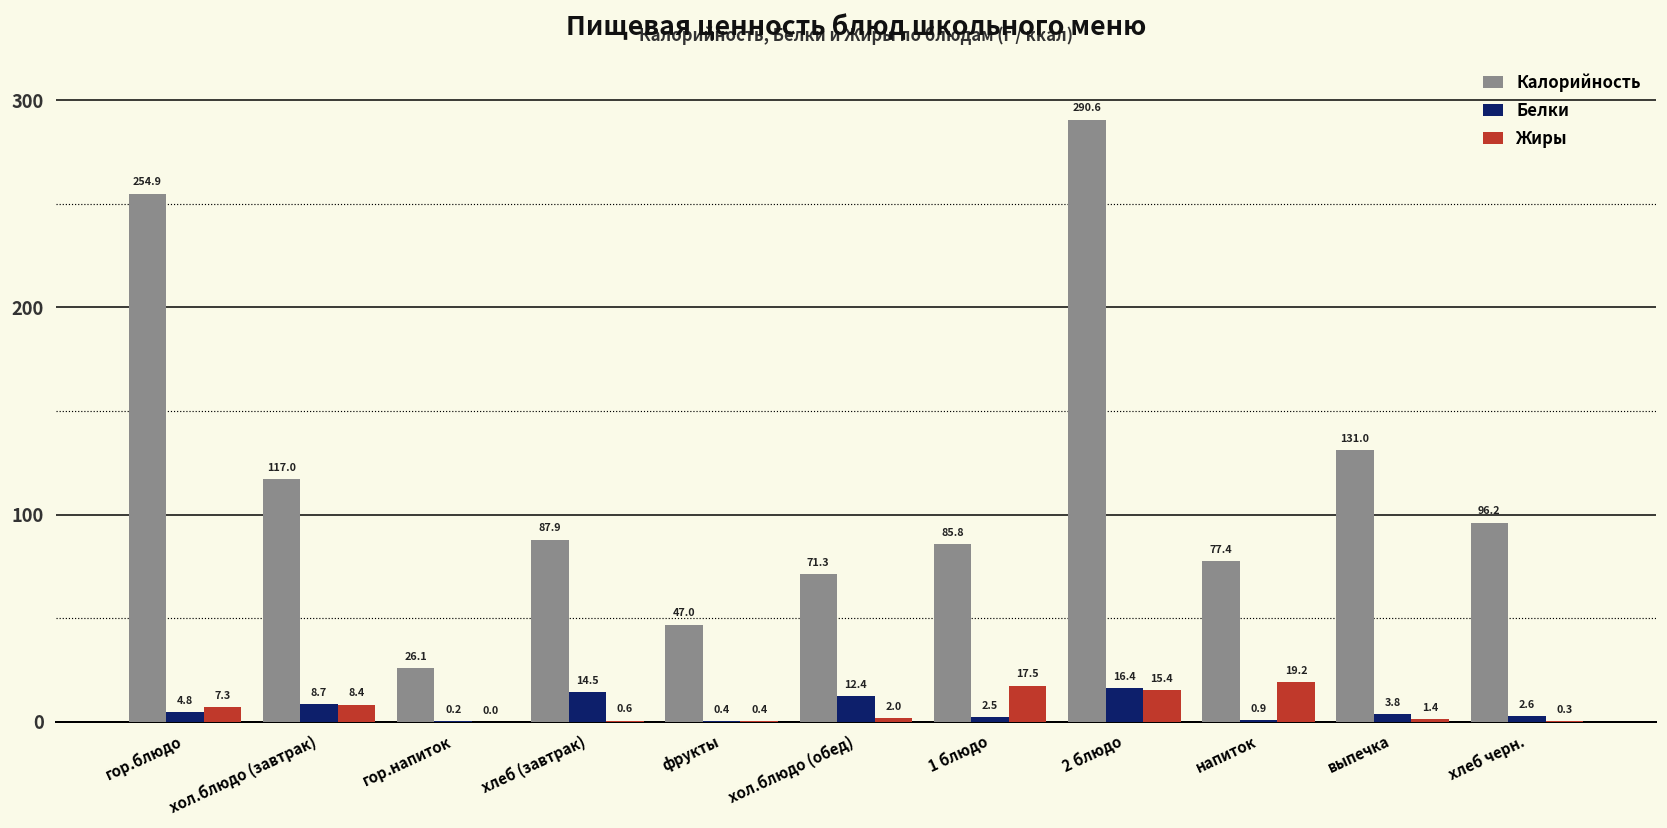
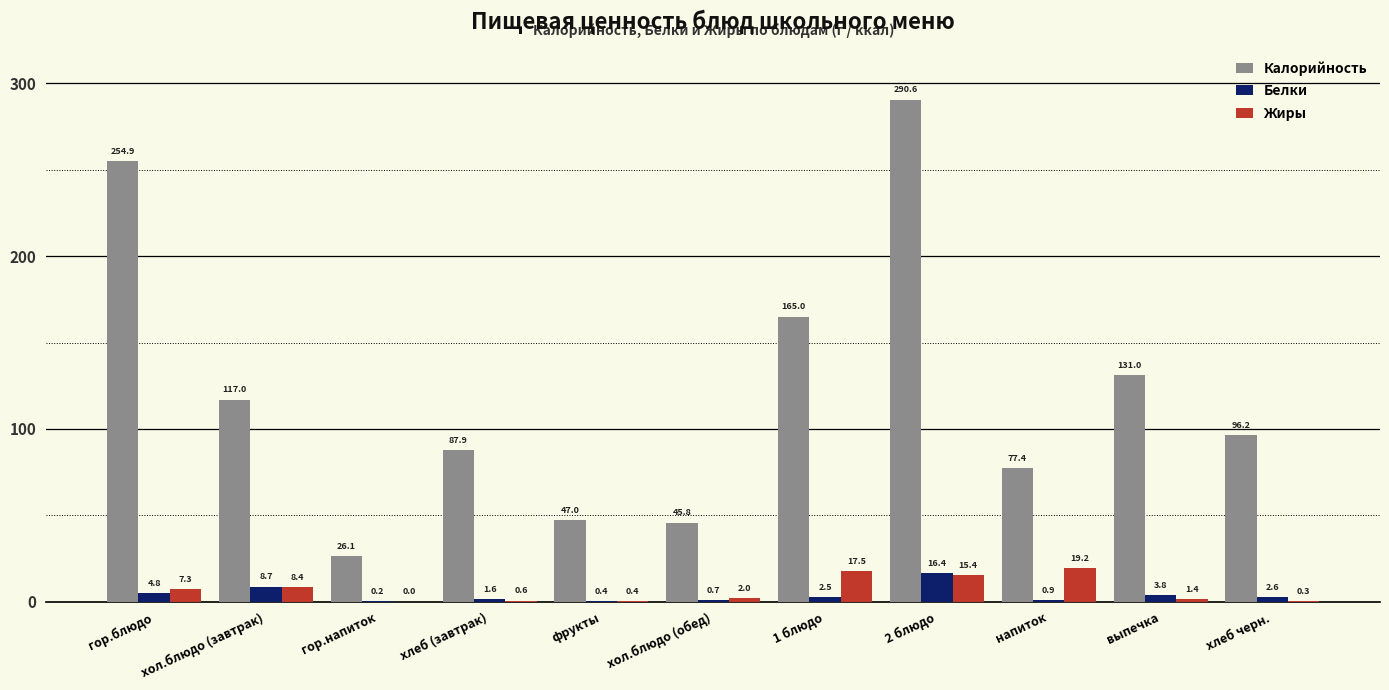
  {
    "Калорийность": {
      "гор.блюдо": 254.9,
      "хол.блюдо (завтрак)": 117.0,
      "гор.напиток": 26.1,
      "хлеб (завтрак)": 87.9,
      "фрукты": 47.0,
-     "хол.блюдо (обед)": 71.3,
-     "1 блюдо": 85.8,
+     "хол.блюдо (обед)": 45.8,
+     "1 блюдо": 165.0,
      "2 блюдо": 290.6,
      "напиток": 77.4,
      "выпечка": 131.0,
      "хлеб черн.": 96.2
    },
    "Белки": {
      "гор.блюдо": 4.8,
      "хол.блюдо (завтрак)": 8.7,
      "гор.напиток": 0.2,
-     "хлеб (завтрак)": 14.5,
+     "хлеб (завтрак)": 1.6,
      "фрукты": 0.4,
-     "хол.блюдо (обед)": 12.4,
+     "хол.блюдо (обед)": 0.7,
      "1 блюдо": 2.5,
      "2 блюдо": 16.4,
      "напиток": 0.9,
      "выпечка": 3.8,
      "хлеб черн.": 2.6
    },
    "Жиры": {
      "гор.блюдо": 7.3,
      "хол.блюдо (завтрак)": 8.4,
      "гор.напиток": 0.0,
      "хлеб (завтрак)": 0.6,
      "фрукты": 0.4,
      "хол.блюдо (обед)": 2.0,
      "1 блюдо": 17.5,
      "2 блюдо": 15.4,
      "напиток": 19.2,
      "выпечка": 1.4,
      "хлеб черн.": 0.3
    }
  }
